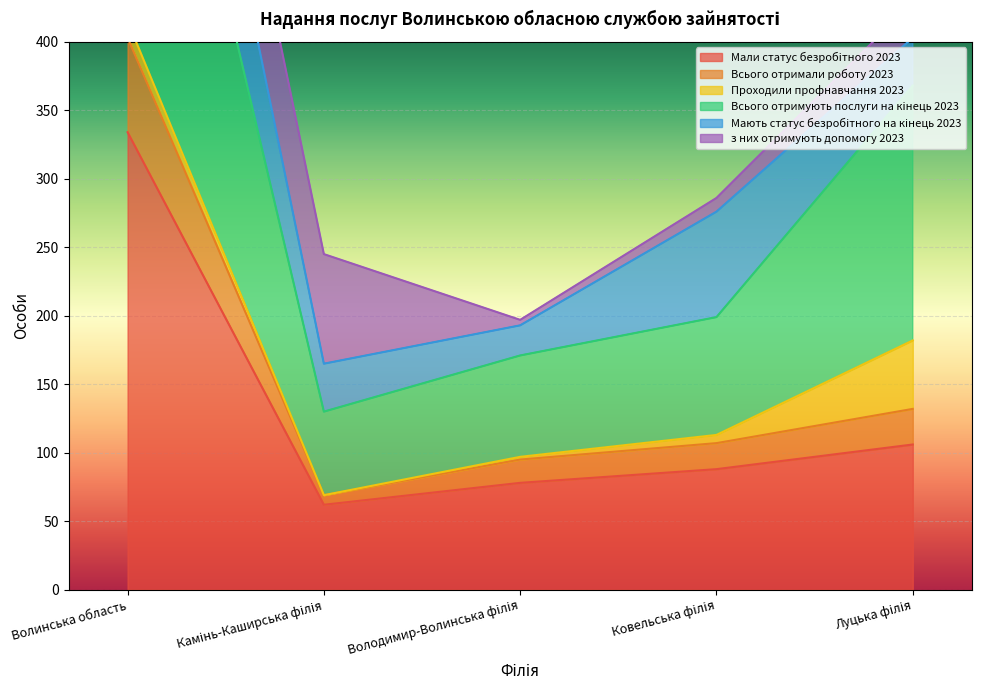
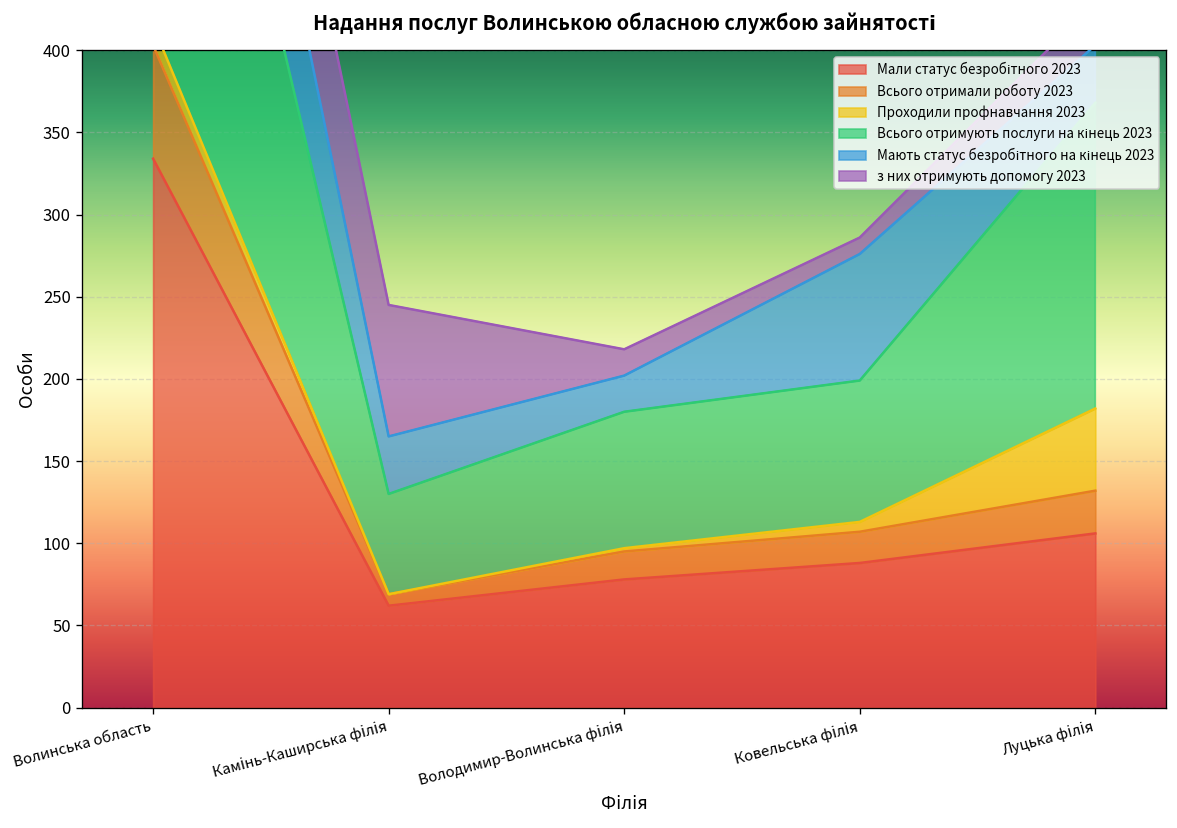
  {
    "Проходили профнавчання 2023": {
      "Володимир-Волинська філія": 2,
      "Ковельська філія": 6,
      "Луцька філія": 50
    },
    "Всього отримують послуги на кінець 2023": {
      "Камінь-Каширська філія": 61,
-     "Володимир-Волинська філія": 74,
+     "Володимир-Волинська філія": 83,
      "Ковельська філія": 86
    },
    "Мають статус безробітного на кінець 2023": {
      "Камінь-Каширська філія": 35,
      "Володимир-Волинська філія": 22,
      "Ковельська філія": 77
    },
    "з них отримують допомогу 2023": {
      "Камінь-Каширська філія": 80,
-     "Володимир-Волинська філія": 4,
+     "Володимир-Волинська філія": 16,
      "Ковельська філія": 10
    }
  }
